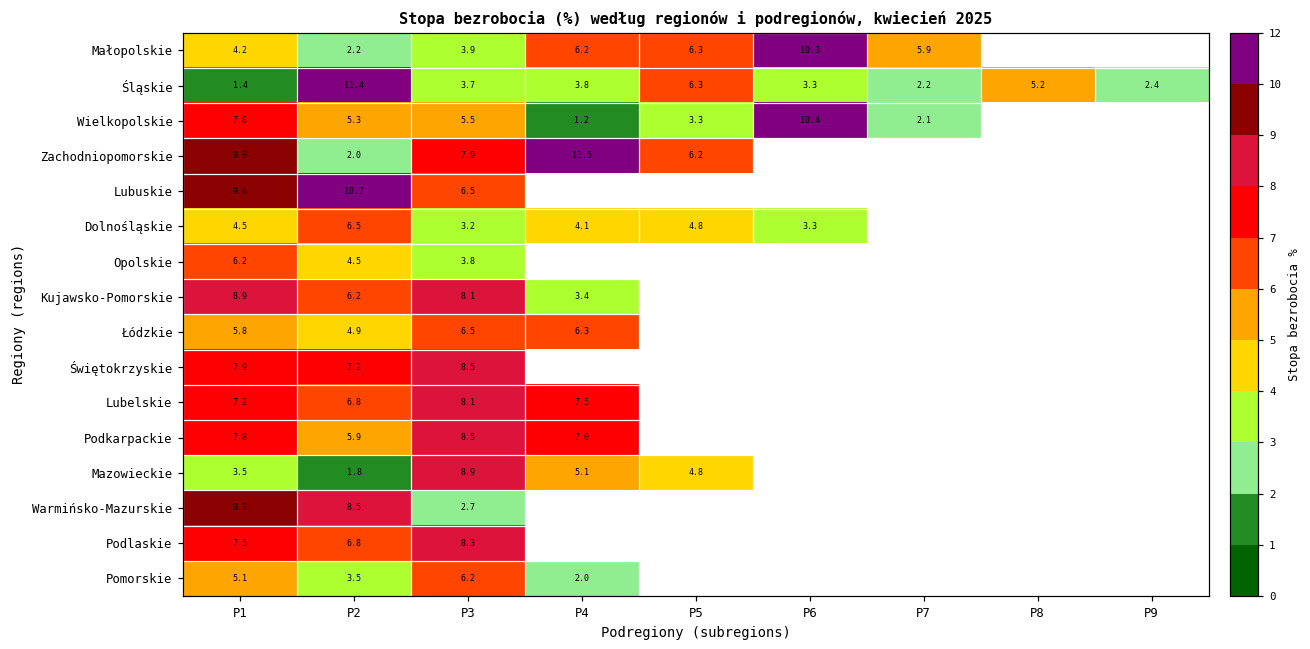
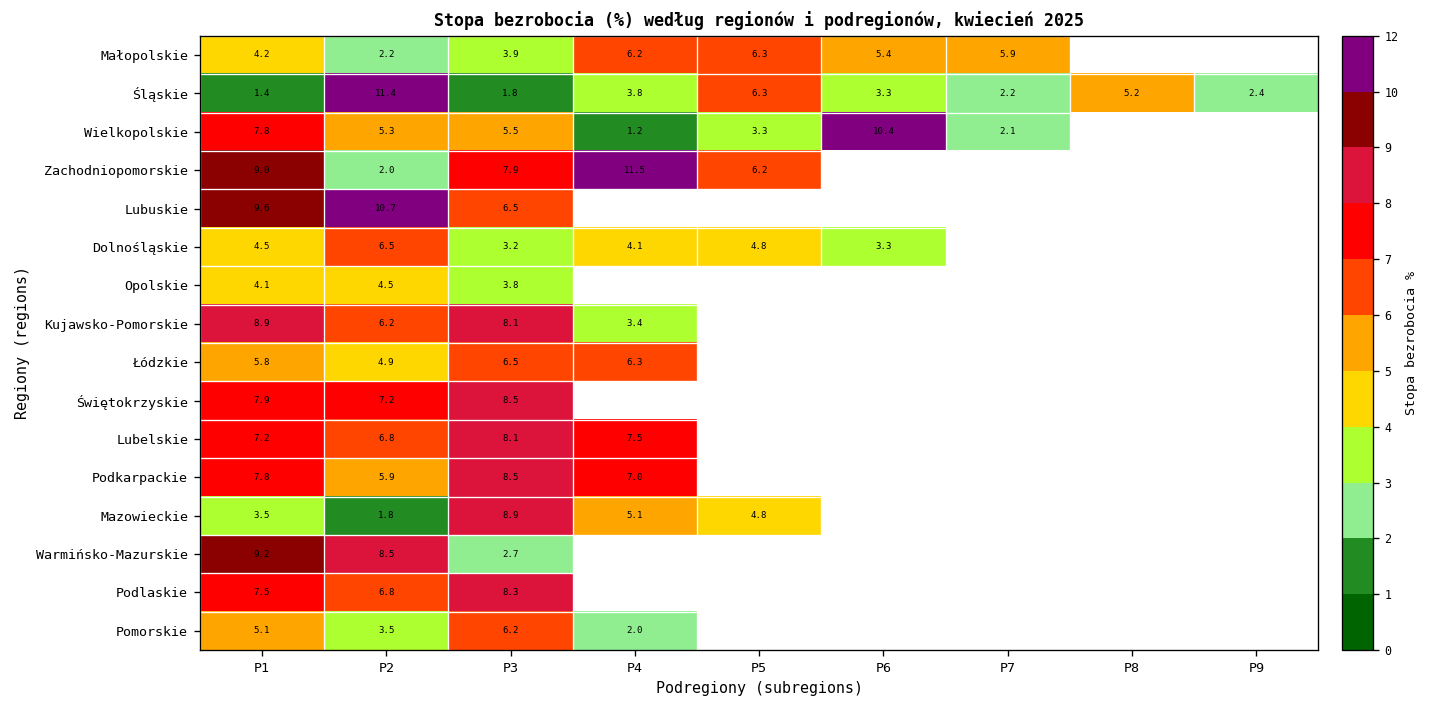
  {
    "Małopolskie": {
      "P1": 4.2,
      "P2": 2.2,
      "P3": 3.9,
      "P4": 6.2,
      "P5": 6.3,
-     "P6": 10.3,
+     "P6": 5.4,
      "P7": 5.9
    },
    "Śląskie": {
      "P1": 1.4,
      "P2": 11.4,
-     "P3": 3.7,
+     "P3": 1.8,
      "P4": 3.8,
      "P5": 6.3,
      "P6": 3.3,
      "P7": 2.2,
      "P8": 5.2,
      "P9": 2.4
    },
    "Wielkopolskie": {
      "P1": 7.8,
      "P2": 5.3,
      "P3": 5.5,
      "P4": 1.2,
      "P5": 3.3,
      "P6": 10.4,
      "P7": 2.1
    },
    "Zachodniopomorskie": {
      "P1": 9.0,
      "P2": 2.0,
      "P3": 7.9,
      "P4": 11.5,
      "P5": 6.2
    },
    "Lubuskie": {
      "P1": 9.6,
      "P2": 10.7,
      "P3": 6.5
    },
    "Dolnośląskie": {
      "P1": 4.5,
      "P2": 6.5,
      "P3": 3.2,
      "P4": 4.1,
      "P5": 4.8,
      "P6": 3.3
    },
    "Opolskie": {
-     "P1": 6.2,
+     "P1": 4.1,
      "P2": 4.5,
      "P3": 3.8
    },
    "Kujawsko-Pomorskie": {
      "P1": 8.9,
      "P2": 6.2,
      "P3": 8.1,
      "P4": 3.4
    },
    "Łódzkie": {
      "P1": 5.8,
      "P2": 4.9,
      "P3": 6.5,
      "P4": 6.3
    },
    "Świętokrzyskie": {
      "P1": 7.9,
      "P2": 7.2,
      "P3": 8.5
    },
    "Lubelskie": {
      "P1": 7.2,
      "P2": 6.8,
      "P3": 8.1,
      "P4": 7.5
    },
    "Podkarpackie": {
      "P1": 7.8,
      "P2": 5.9,
      "P3": 8.5,
      "P4": 7.0
    },
    "Mazowieckie": {
      "P1": 3.5,
      "P2": 1.8,
      "P3": 8.9,
      "P4": 5.1,
      "P5": 4.8
    },
    "Warmińsko-Mazurskie": {
      "P1": 9.2,
      "P2": 8.5,
      "P3": 2.7
    },
    "Podlaskie": {
      "P1": 7.5,
      "P2": 6.8,
      "P3": 8.3
    },
    "Pomorskie": {
      "P1": 5.1,
      "P2": 3.5,
      "P3": 6.2,
      "P4": 2.0
    }
  }
